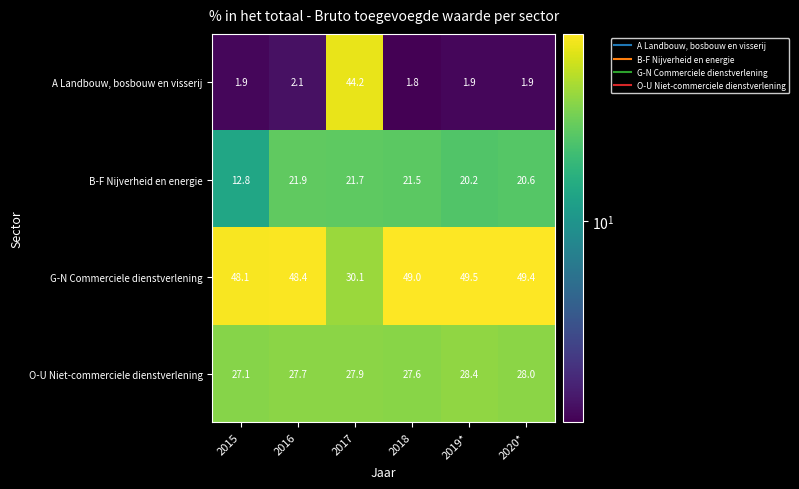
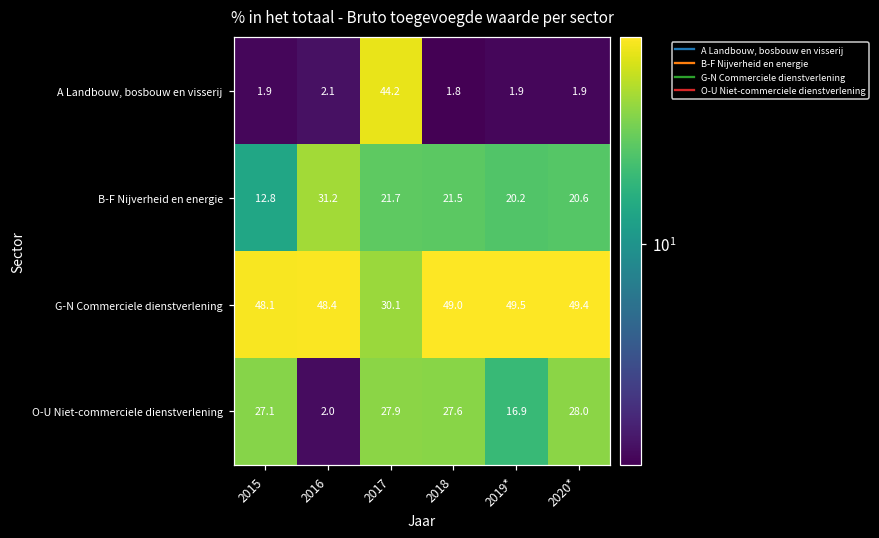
  {
    "A Landbouw, bosbouw en visserij": {
      "2015": 1.9,
      "2016": 2.1,
      "2017": 44.2,
      "2018": 1.8,
      "2019*": 1.9,
      "2020*": 1.9
    },
    "B-F Nijverheid en energie": {
      "2015": 12.8,
-     "2016": 21.9,
+     "2016": 31.2,
      "2017": 21.7,
      "2018": 21.5,
      "2019*": 20.2,
      "2020*": 20.6
    },
    "G-N Commerciele dienstverlening": {
      "2015": 48.1,
      "2016": 48.4,
      "2017": 30.1,
      "2018": 49.0,
      "2019*": 49.5,
      "2020*": 49.4
    },
    "O-U Niet-commerciele dienstverlening": {
      "2015": 27.1,
-     "2016": 27.7,
+     "2016": 2.0,
      "2017": 27.9,
      "2018": 27.6,
-     "2019*": 28.4,
+     "2019*": 16.9,
      "2020*": 28.0
    }
  }
